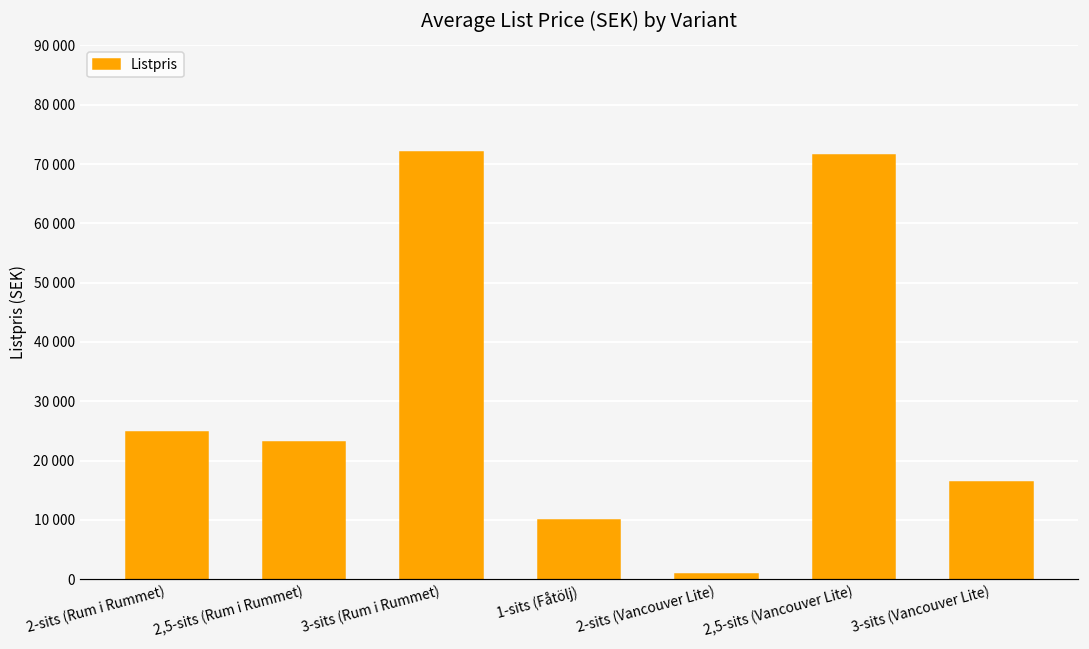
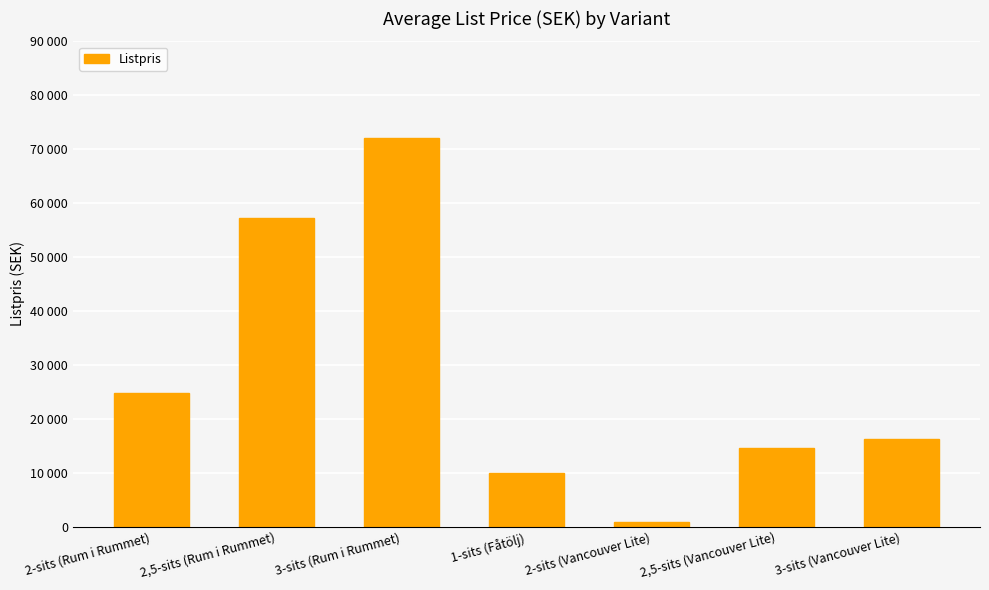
  {
    "2-sits (Rum i Rummet)": 25000,
-   "2,5-sits (Rum i Rummet)": 23000,
+   "2,5-sits (Rum i Rummet)": 57000,
    "3-sits (Rum i Rummet)": 72000,
    "1-sits (Fåtölj)": 10000,
    "2-sits (Vancouver Lite)": 1000,
-   "2,5-sits (Vancouver Lite)": 72000,
+   "2,5-sits (Vancouver Lite)": 15000,
    "3-sits (Vancouver Lite)": 16000
  }
